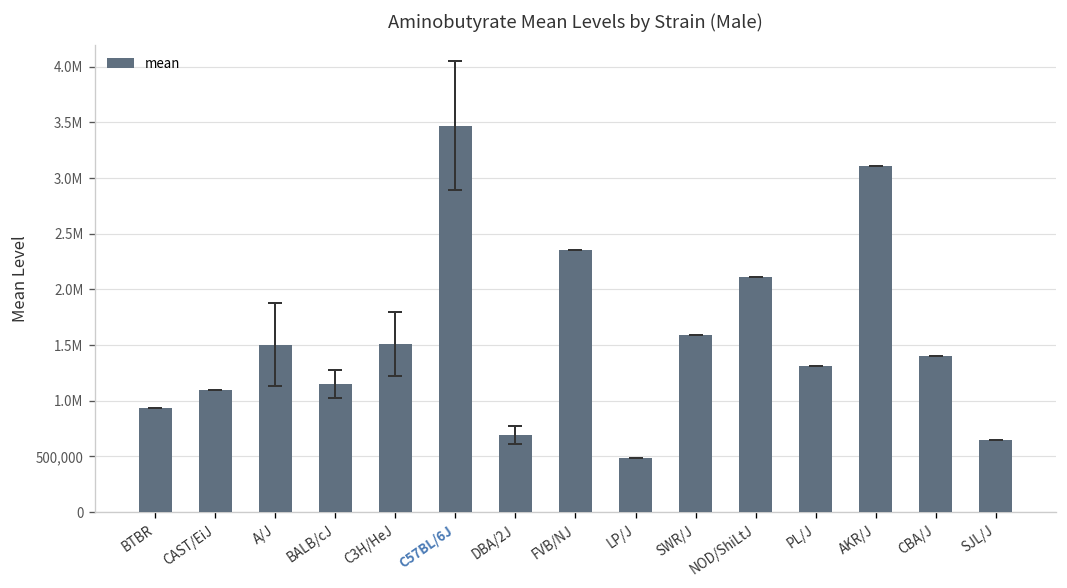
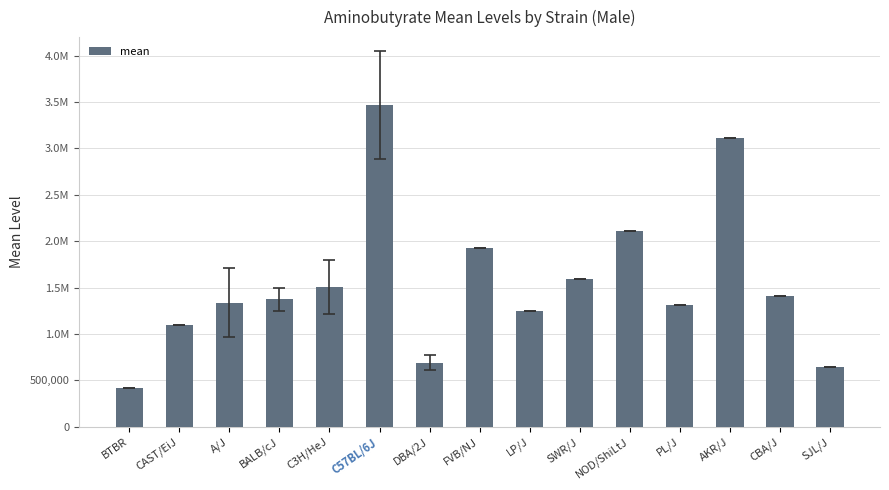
  {
    "mean": {
-     "BTBR": "900,000",
+     "BTBR": "400,000",
      "CAST/EiJ": "1,100,000",
-     "A/J": "1,500,000",
-     "BALB/cJ": "1,200,000",
+     "A/J": "1,300,000",
+     "BALB/cJ": "1,400,000",
      "C3H/HeJ": "1,500,000",
      "C57BL/6J": "3,500,000",
      "DBA/2J": "700,000",
-     "FVB/NJ": "2,400,000",
-     "LP/J": "500,000",
+     "FVB/NJ": "1,900,000",
+     "LP/J": "1,200,000",
      "SWR/J": "1,600,000",
      "NOD/ShiLtJ": "2,100,000",
      "PL/J": "1,300,000",
      "AKR/J": "3,100,000",
      "CBA/J": "1,400,000",
      "SJL/J": "600,000"
    }
  }
